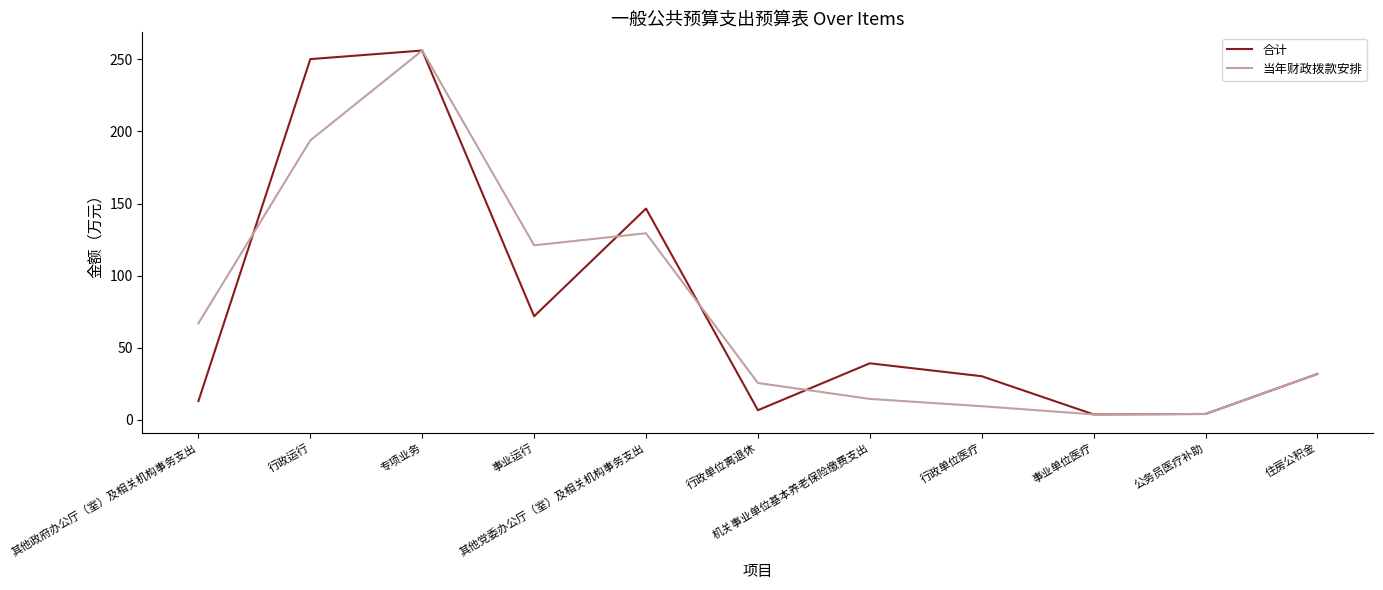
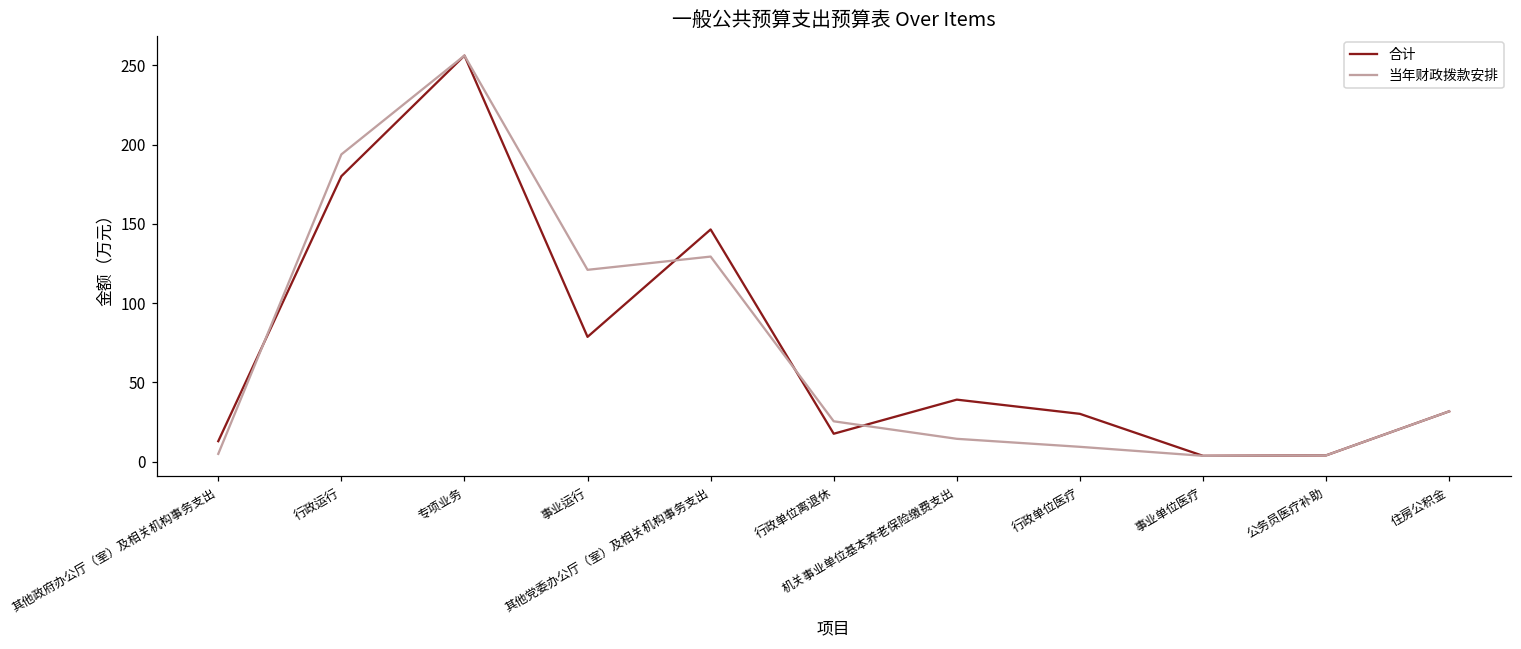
  {
    "合计": {
      "其他政府办公厅（室）及相关机构事务支出": 13,
-     "行政运行": 250,
-     "事业运行": 72,
+     "行政运行": 180,
+     "事业运行": 79,
      "其他党委办公厅（室）及相关机构事务支出": 147,
-     "行政单位离退休": 7,
+     "行政单位离退休": 18,
      "机关事业单位基本养老保险缴费支出": 39,
      "行政单位医疗": 30
    },
    "当年财政拨款安排": {
-     "其他政府办公厅（室）及相关机构事务支出": 67,
+     "其他政府办公厅（室）及相关机构事务支出": 5,
      "行政运行": 194,
      "事业运行": 121,
      "其他党委办公厅（室）及相关机构事务支出": 129,
      "行政单位离退休": 26,
      "机关事业单位基本养老保险缴费支出": 14,
      "行政单位医疗": 9
    }
  }
